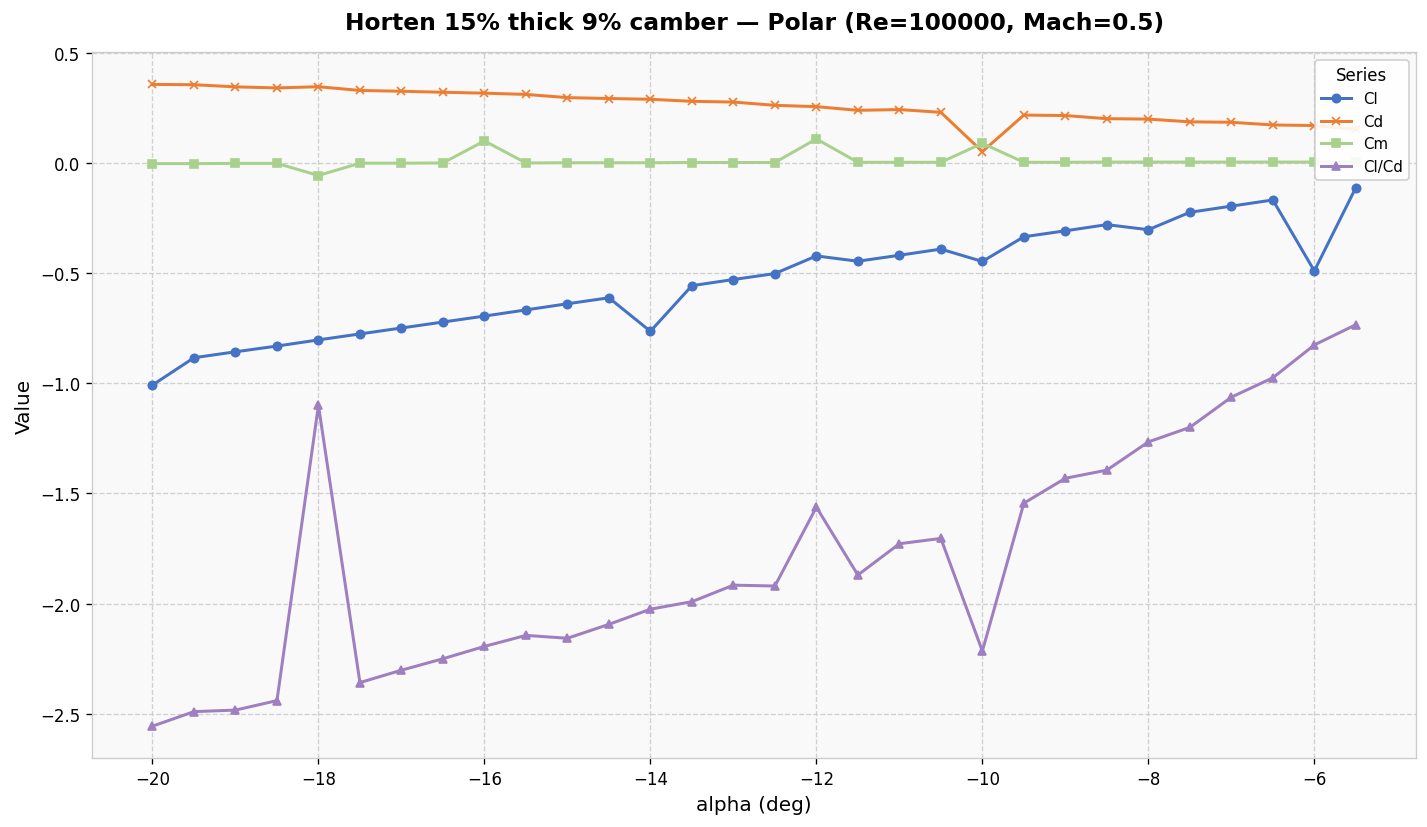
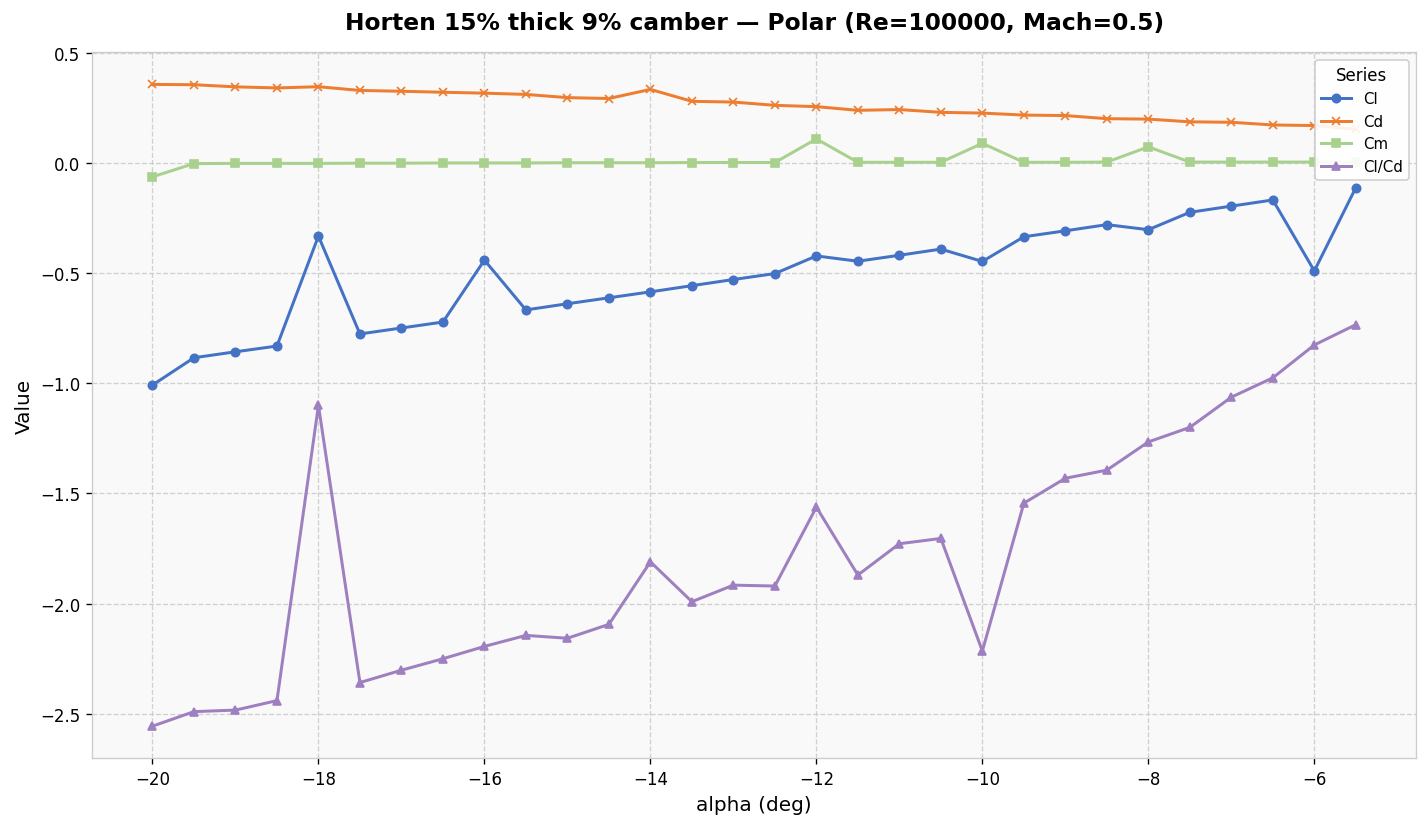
  {
    "Cl": {
      "−20": -1.01,
-     "−18": -0.80,
-     "−16": -0.70,
-     "−14": -0.76,
+     "−18": -0.33,
+     "−16": -0.44,
+     "−14": -0.59,
      "−12": -0.42,
      "−10": -0.45,
      "−8": -0.30,
      "−6": -0.49
    },
    "Cd": {
      "−20": 0.36,
      "−18": 0.35,
      "−16": 0.32,
-     "−14": 0.29,
+     "−14": 0.33,
      "−12": 0.26,
-     "−10": 0.05,
+     "−10": 0.23,
      "−8": 0.20,
      "−6": 0.17
    },
    "Cm": {
-     "−20": 0.00,
-     "−18": -0.06,
-     "−16": 0.1,
+     "−20": -0.06,
+     "−18": 0.00,
+     "−16": 0.0,
      "−14": 0.00,
      "−12": 0.11,
      "−10": 0.09,
-     "−8": 0.00,
+     "−8": 0.07,
      "−6": 0.00
    },
    "Cl/Cd": {
      "−20": -2.56,
      "−18": -1.10,
      "−16": -2.19,
-     "−14": -2.03,
+     "−14": -1.81,
      "−12": -1.56,
      "−10": -2.22,
      "−8": -1.27,
      "−6": -0.83
    }
  }
